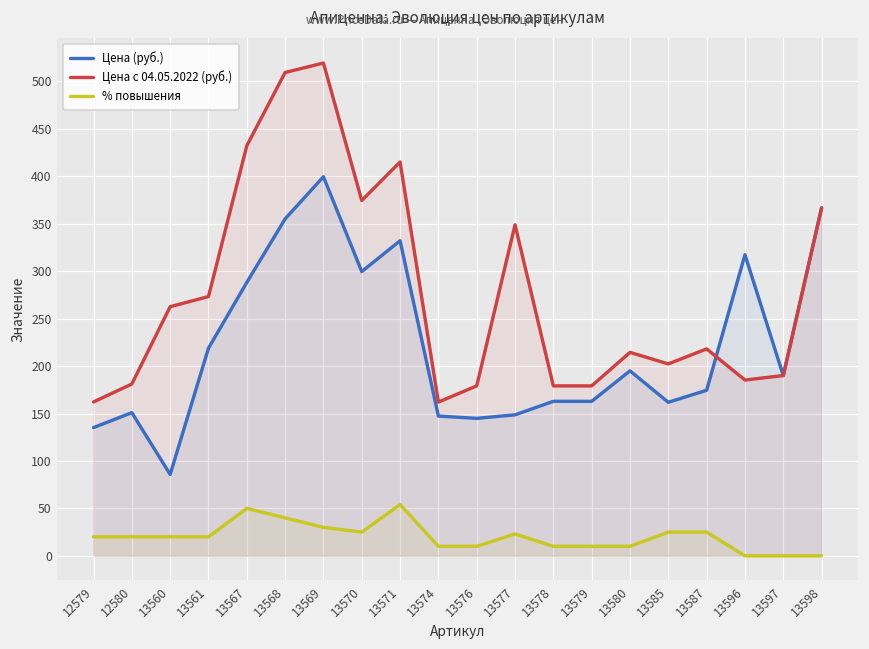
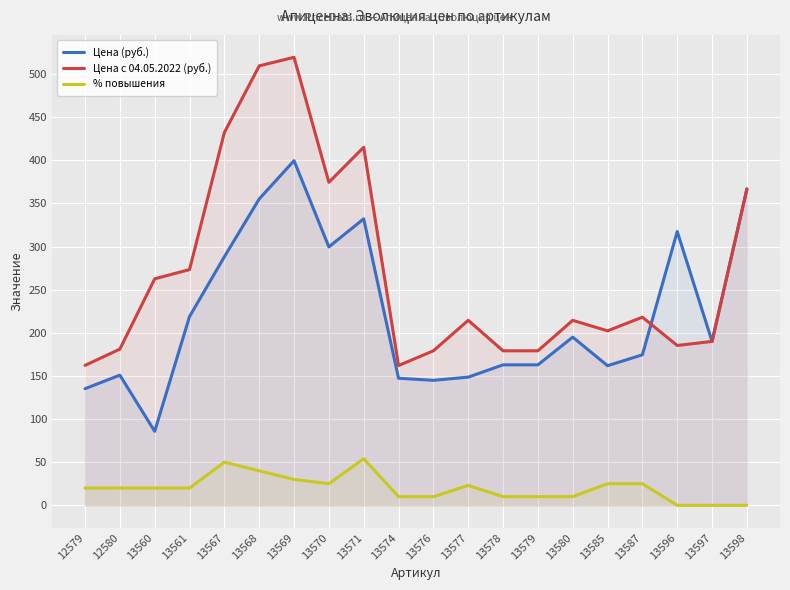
  {
    "Цена (руб.)": {
      "12579": 140,
      "12580": 150,
      "13560": 90,
      "13561": 220,
      "13567": 290,
      "13568": 360,
      "13569": 400,
      "13570": 300,
      "13571": 330,
      "13574": 150,
      "13576": 140,
      "13577": 150,
      "13578": 160,
      "13579": 160,
      "13580": 190,
      "13585": 160,
      "13587": 170,
      "13596": 320
    },
    "Цена с 04.05.2022 (руб.)": {
      "12579": 160,
      "12580": 180,
      "13560": 260,
      "13561": 270,
      "13567": 430,
      "13568": 510,
      "13569": 520,
      "13570": 370,
      "13571": 420,
      "13574": 160,
      "13576": 180,
-     "13577": 350,
+     "13577": 210,
      "13578": 180,
      "13579": 180,
      "13580": 210,
      "13585": 200,
      "13587": 220,
      "13596": 190
    },
    "% повышения": {
      "12579": 20,
      "12580": 20,
      "13560": 20,
      "13561": 20,
      "13567": 50,
      "13568": 40,
      "13569": 30,
      "13570": 30,
      "13571": 50,
      "13574": 10,
      "13576": 10,
      "13577": 20,
      "13578": 10,
      "13579": 10,
      "13580": 10,
      "13585": 30,
      "13587": 30,
      "13596": 0,
      "13597": 0,
      "13598": 0
    }
  }
